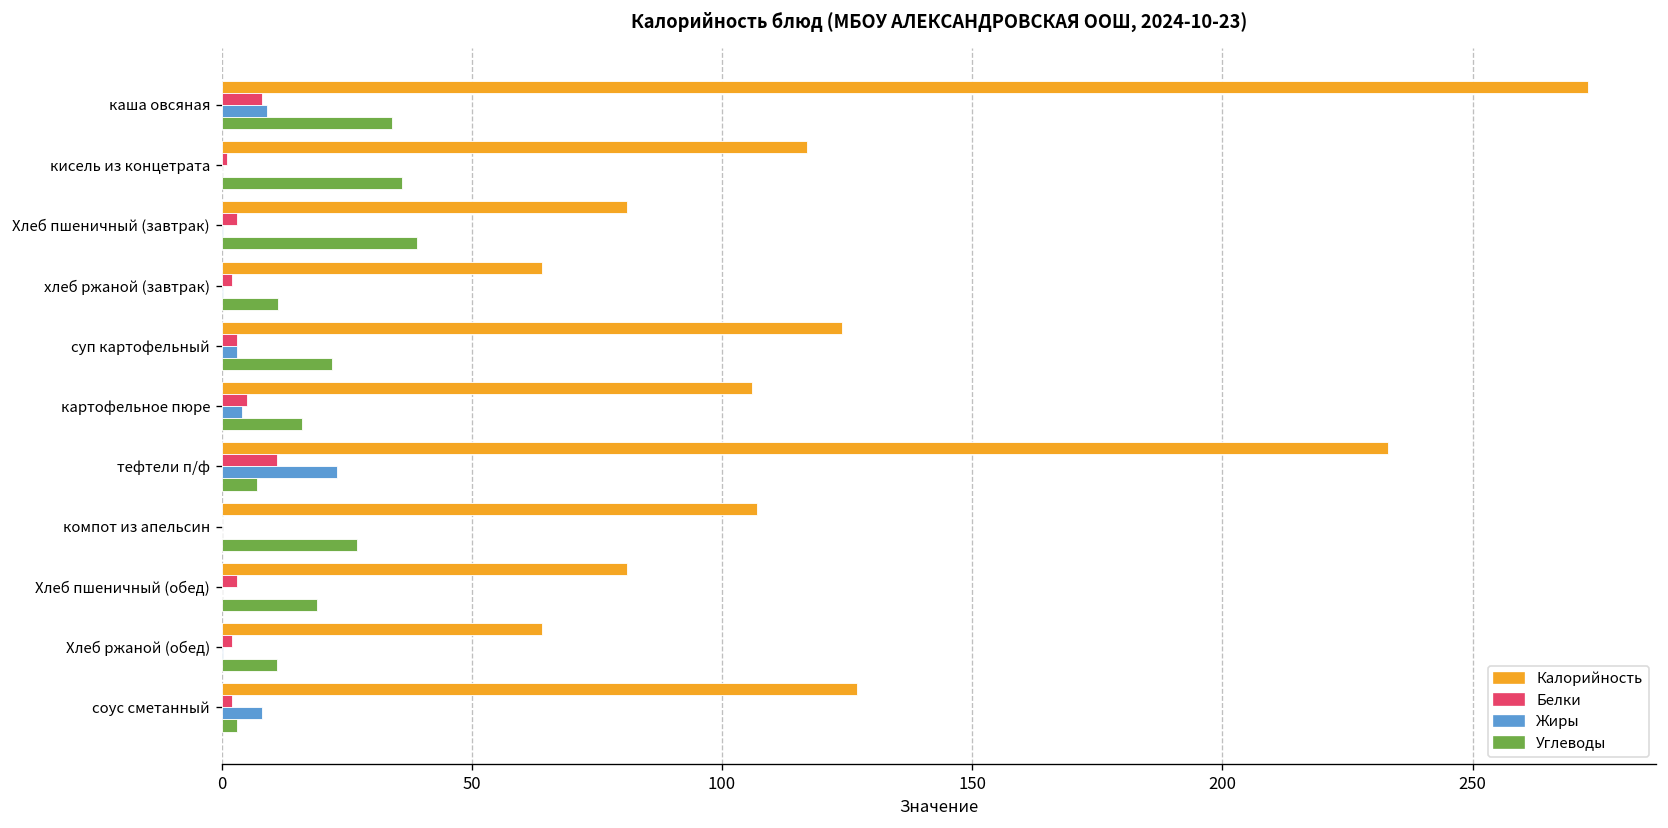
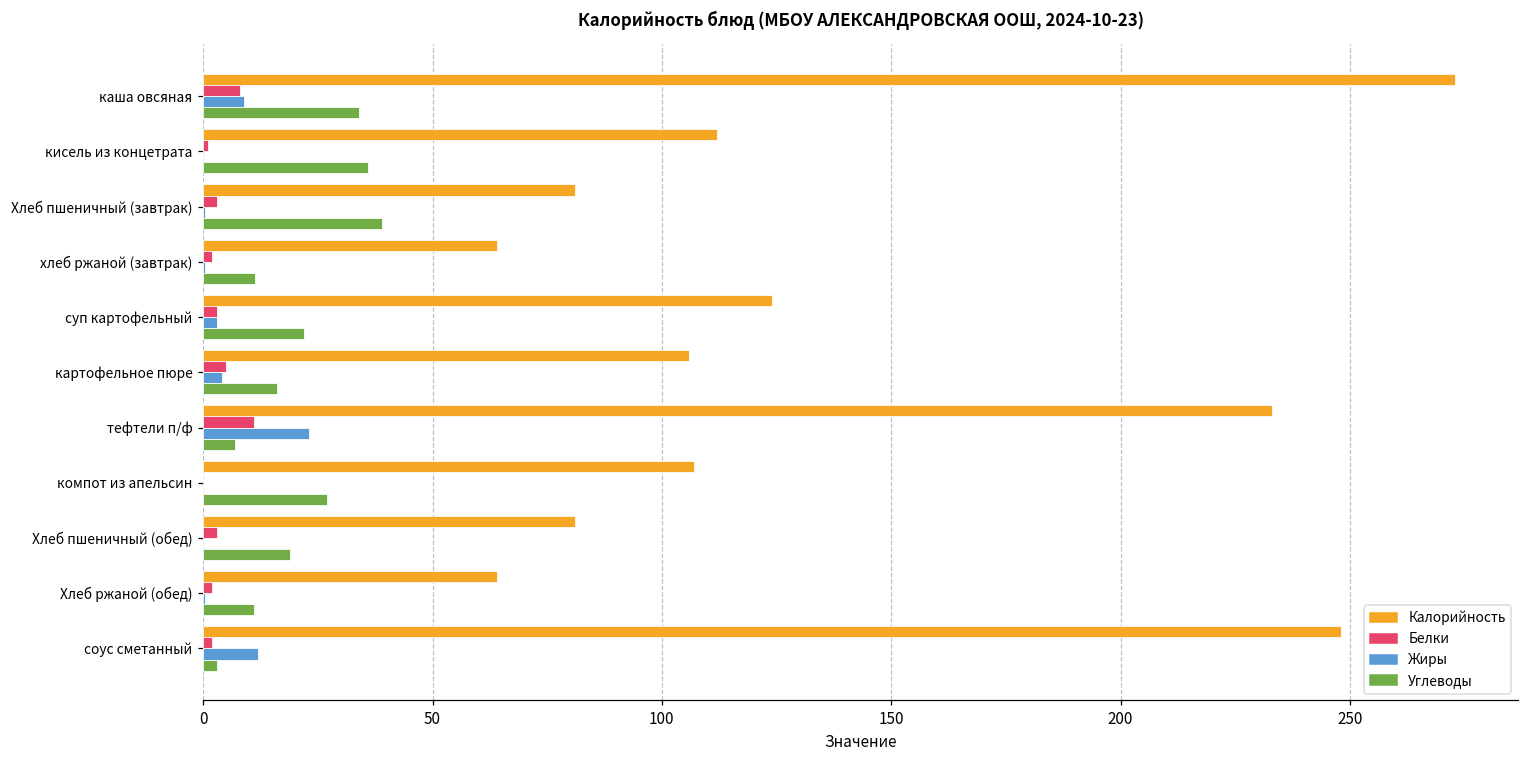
  {
    "Калорийность": {
      "каша овсяная": 273,
-     "кисель из концетрата": 117,
+     "кисель из концетрата": 112,
      "Хлеб пшеничный (завтрак)": 81,
      "хлеб ржаной (завтрак)": 64,
      "суп картофельный": 124,
      "картофельное пюре": 106,
      "тефтели п/ф": 233,
      "компот из апельсин": 107,
      "Хлеб пшеничный (обед)": 81,
      "Хлеб ржаной (обед)": 64,
-     "соус сметанный": 127
+     "соус сметанный": 248
    },
    "Белки": {
      "каша овсяная": 8,
      "кисель из концетрата": 1,
      "Хлеб пшеничный (завтрак)": 3,
      "хлеб ржаной (завтрак)": 2,
      "суп картофельный": 3,
      "картофельное пюре": 5,
      "тефтели п/ф": 11,
      "компот из апельсин": 0,
      "Хлеб пшеничный (обед)": 3,
      "Хлеб ржаной (обед)": 2,
      "соус сметанный": 2
    },
    "Жиры": {
      "каша овсяная": 9,
      "кисель из концетрата": 0,
      "суп картофельный": 3,
      "картофельное пюре": 4,
      "тефтели п/ф": 23,
      "компот из апельсин": 0,
      "Хлеб пшеничный (обед)": 0,
-     "соус сметанный": 8
+     "соус сметанный": 12
    },
    "Углеводы": {
      "каша овсяная": 34,
      "кисель из концетрата": 36,
      "Хлеб пшеничный (завтрак)": 39,
      "хлеб ржаной (завтрак)": 11,
      "суп картофельный": 22,
      "картофельное пюре": 16,
      "тефтели п/ф": 7,
      "компот из апельсин": 27,
      "Хлеб пшеничный (обед)": 19,
      "Хлеб ржаной (обед)": 11,
      "соус сметанный": 3
    }
  }
